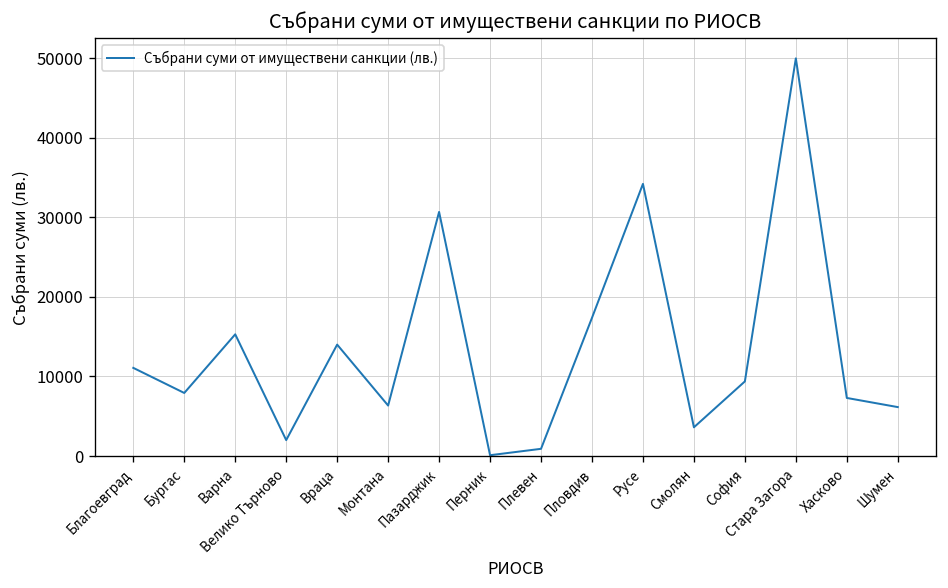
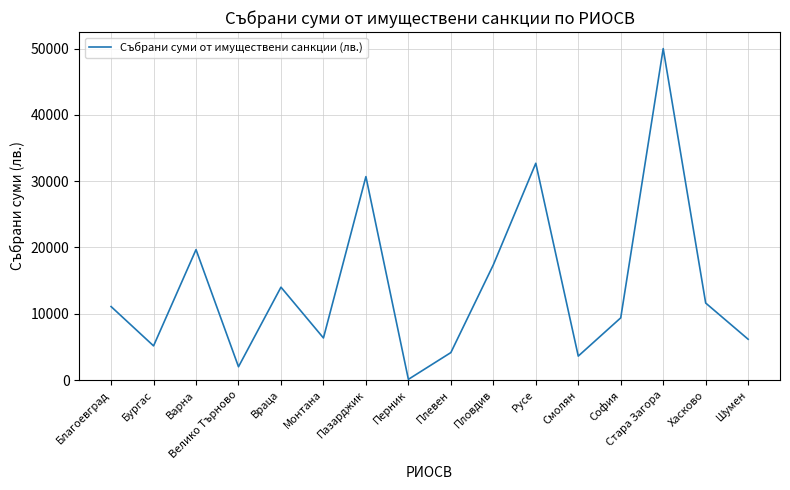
  {
    "Благоевград": 11000,
-   "Бургас": 8000,
-   "Варна": 15000,
+   "Бургас": 5000,
+   "Варна": 20000,
    "Велико Търново": 2000,
    "Враца": 14000,
    "Монтана": 6000,
    "Пазарджик": 31000,
    "Перник": 0,
-   "Плевен": 1000,
+   "Плевен": 4000,
    "Пловдив": 17000,
-   "Русе": 34000,
+   "Русе": 33000,
    "Смолян": 4000,
    "София": 9000,
    "Стара Загора": 50000,
-   "Хасково": 7000,
+   "Хасково": 12000,
    "Шумен": 6000
  }
